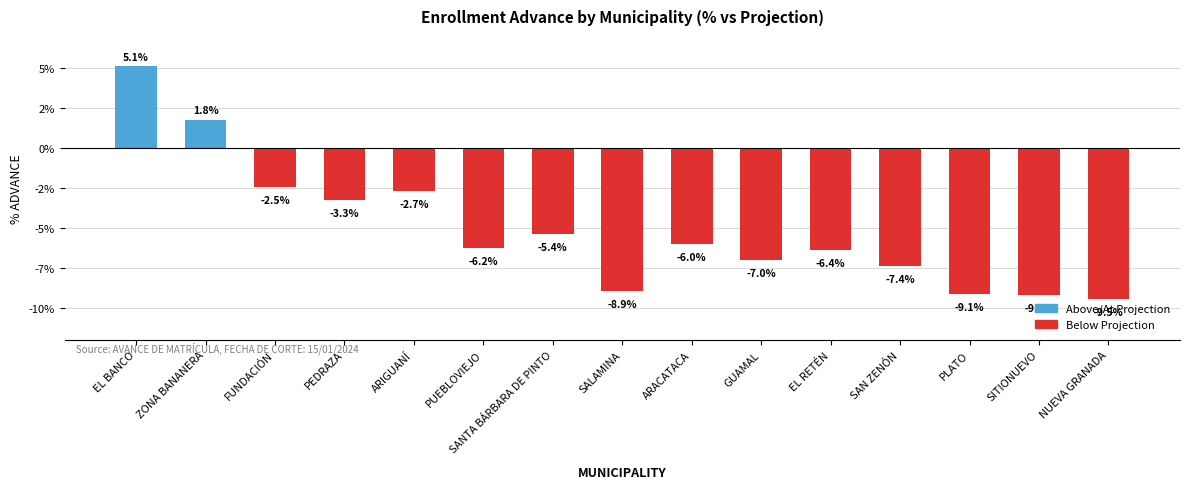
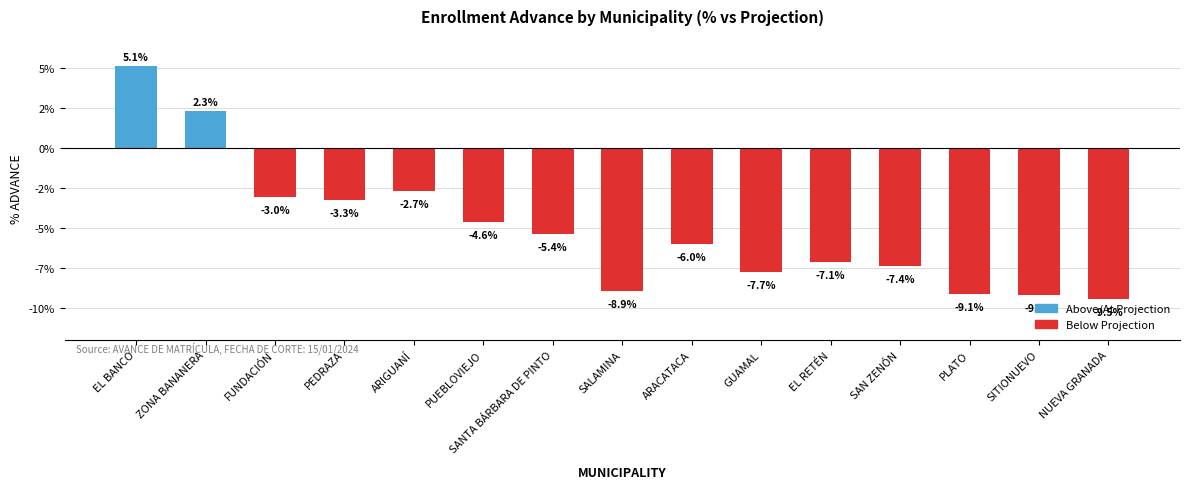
  {
    "EL BANCO": "5.1%",
-   "ZONA BANANERA": "1.8%",
-   "FUNDACIÓN": "-2.5%",
+   "ZONA BANANERA": "2.3%",
+   "FUNDACIÓN": "-3.0%",
    "PEDRAZA": "-3.3%",
    "ARIGUANÍ": "-2.7%",
-   "PUEBLOVIEJO": "-6.2%",
+   "PUEBLOVIEJO": "-4.6%",
    "SANTA BÁRBARA DE PINTO": "-5.4%",
    "SALAMINA": "-8.9%",
    "ARACATACA": "-6.0%",
-   "GUAMAL": "-7.0%",
-   "EL RETÉN": "-6.4%",
+   "GUAMAL": "-7.7%",
+   "EL RETÉN": "-7.1%",
    "SAN ZENÓN": "-7.4%",
    "PLATO": "-9.1%",
    "SITIONUEVO": "-9.2%",
    "NUEVA GRANADA": "-9.5%"
  }
